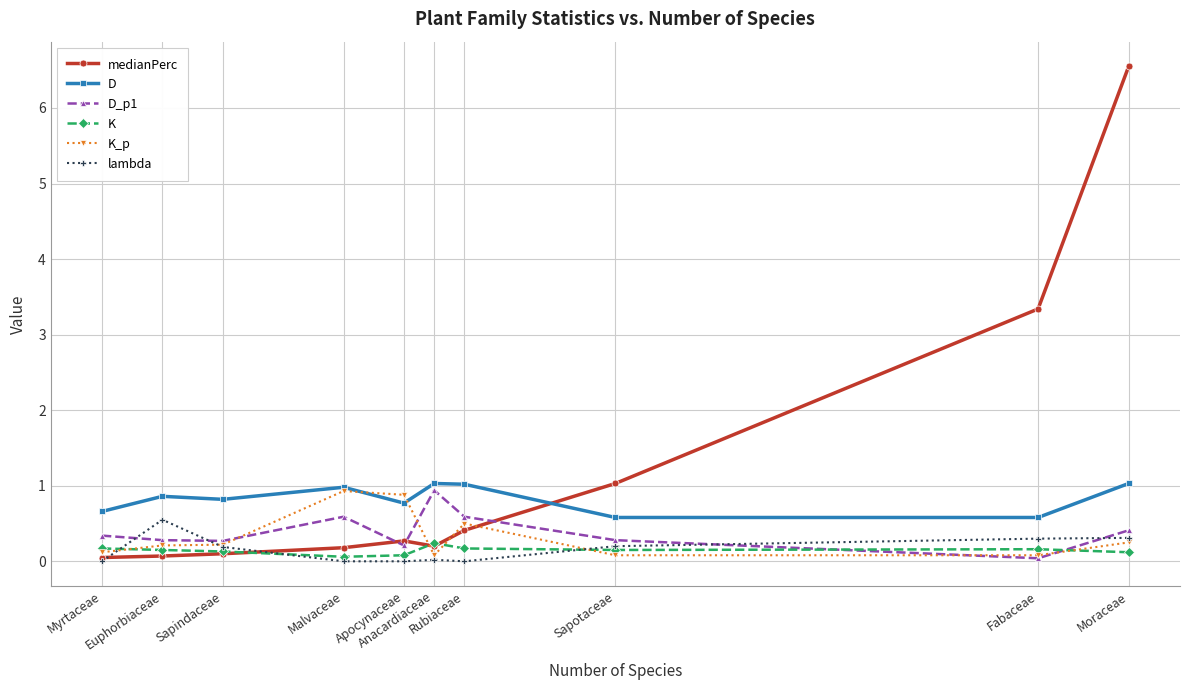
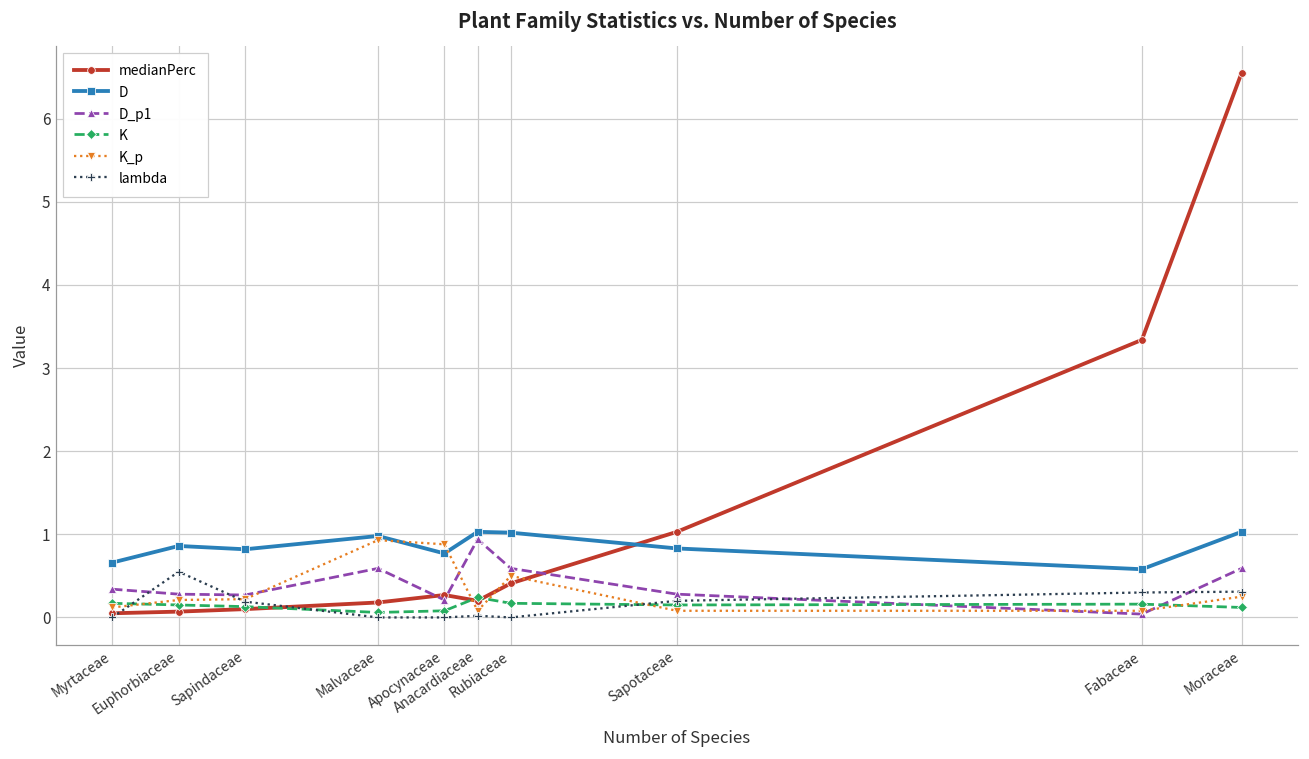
  {
    "medianPerc": {
      "Myrtaceae": 0.1,
      "Euphorbiaceae": 0.1,
      "Malvaceae": 0.2,
      "Apocynaceae": 0.3,
      "Anacardiaceae": 0.2,
      "Rubiaceae": 0.4,
      "Sapotaceae": 1.0,
      "Fabaceae": 3.3,
      "Moraceae": 6.6
    },
    "D": {
      "Myrtaceae": 0.7,
      "Euphorbiaceae": 0.9,
      "Sapindaceae": 0.8,
      "Malvaceae": 1.0,
      "Apocynaceae": 0.8,
      "Anacardiaceae": 1.0,
      "Rubiaceae": 1.0,
-     "Sapotaceae": 0.6,
+     "Sapotaceae": 0.8,
      "Fabaceae": 0.6,
      "Moraceae": 1.0
    },
    "D_p1": {
      "Myrtaceae": 0.3,
      "Euphorbiaceae": 0.3,
      "Sapindaceae": 0.3,
      "Malvaceae": 0.6,
      "Apocynaceae": 0.2,
      "Anacardiaceae": 0.9,
      "Rubiaceae": 0.6,
      "Sapotaceae": 0.3,
      "Fabaceae": 0.0,
-     "Moraceae": 0.4
+     "Moraceae": 0.6
    },
    "K": {
      "Myrtaceae": 0.2,
      "Euphorbiaceae": 0.2,
      "Malvaceae": 0.1,
      "Apocynaceae": 0.1,
      "Anacardiaceae": 0.2,
      "Rubiaceae": 0.2,
      "Sapotaceae": 0.2,
      "Fabaceae": 0.2,
      "Moraceae": 0.1
    },
    "K_p": {
      "Myrtaceae": 0.1,
      "Euphorbiaceae": 0.2,
      "Malvaceae": 0.9,
      "Apocynaceae": 0.9,
      "Anacardiaceae": 0.1,
      "Rubiaceae": 0.5,
      "Sapotaceae": 0.1,
      "Fabaceae": 0.1,
      "Moraceae": 0.3
    },
    "lambda": {
      "Myrtaceae": 0.0,
      "Euphorbiaceae": 0.6,
      "Malvaceae": 0.0,
      "Apocynaceae": 0.0,
      "Anacardiaceae": 0.0,
      "Rubiaceae": 0.0,
      "Sapotaceae": 0.2,
      "Fabaceae": 0.3,
      "Moraceae": 0.3
    }
  }
